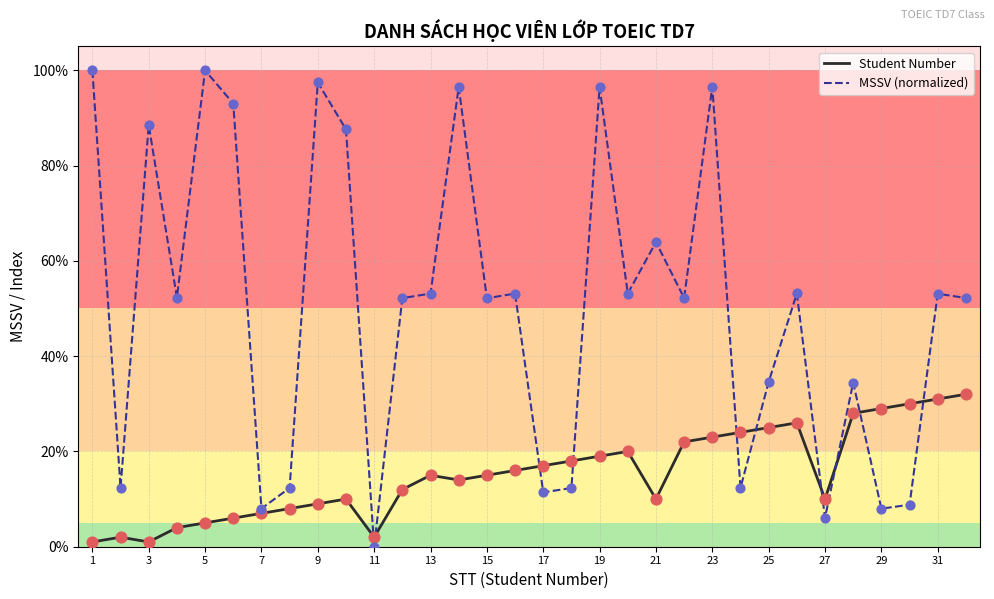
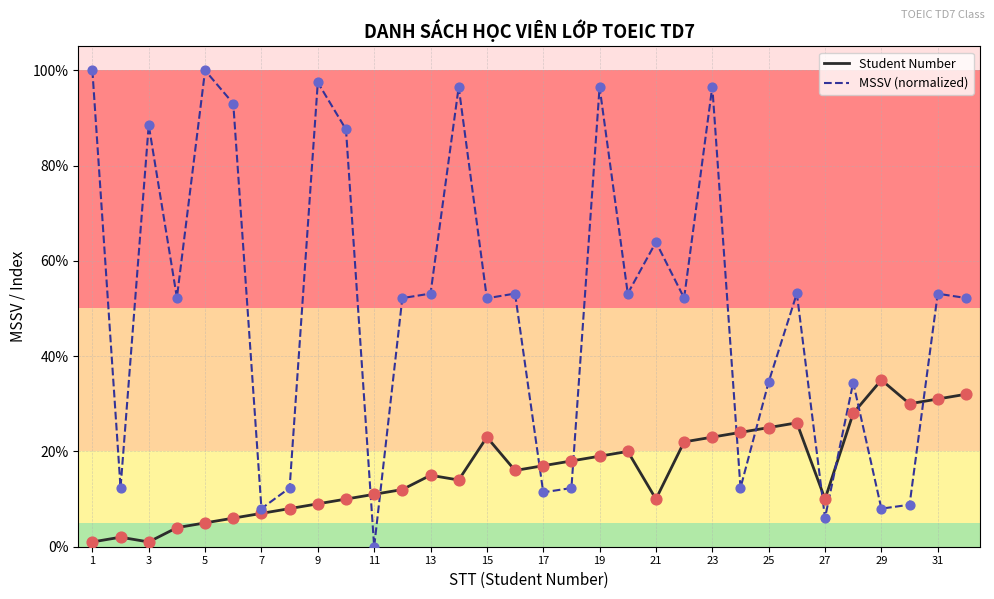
  {
    "Student Number": {
      "1": "1%",
      "3": "1%",
      "5": "5%",
      "7": "7%",
      "9": "9%",
-     "11": "2%",
+     "11": "11%",
      "13": "15%",
-     "15": "15%",
+     "15": "23%",
      "17": "17%",
      "19": "19%",
      "21": "10%",
      "23": "23%",
      "25": "25%",
      "27": "10%",
-     "29": "29%",
+     "29": "35%",
      "31": "31%"
    },
    "MSSV (normalized)": {
      "1": "100%",
      "3": "88%",
      "5": "100%",
      "7": "8%",
      "9": "97%",
      "11": "0%",
      "13": "53%",
      "15": "52%",
      "17": "11%",
      "19": "96%",
      "21": "64%",
      "23": "97%",
      "25": "35%",
      "27": "6%",
      "29": "8%",
      "31": "53%"
    }
  }
